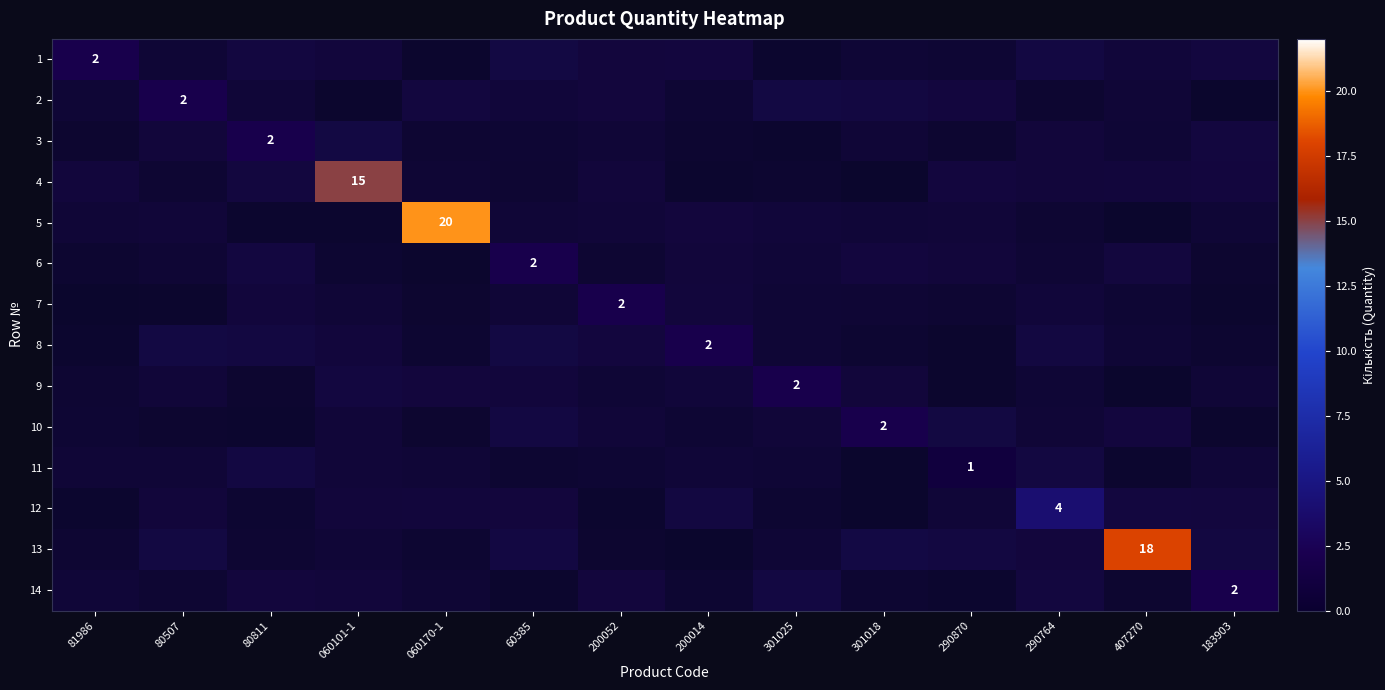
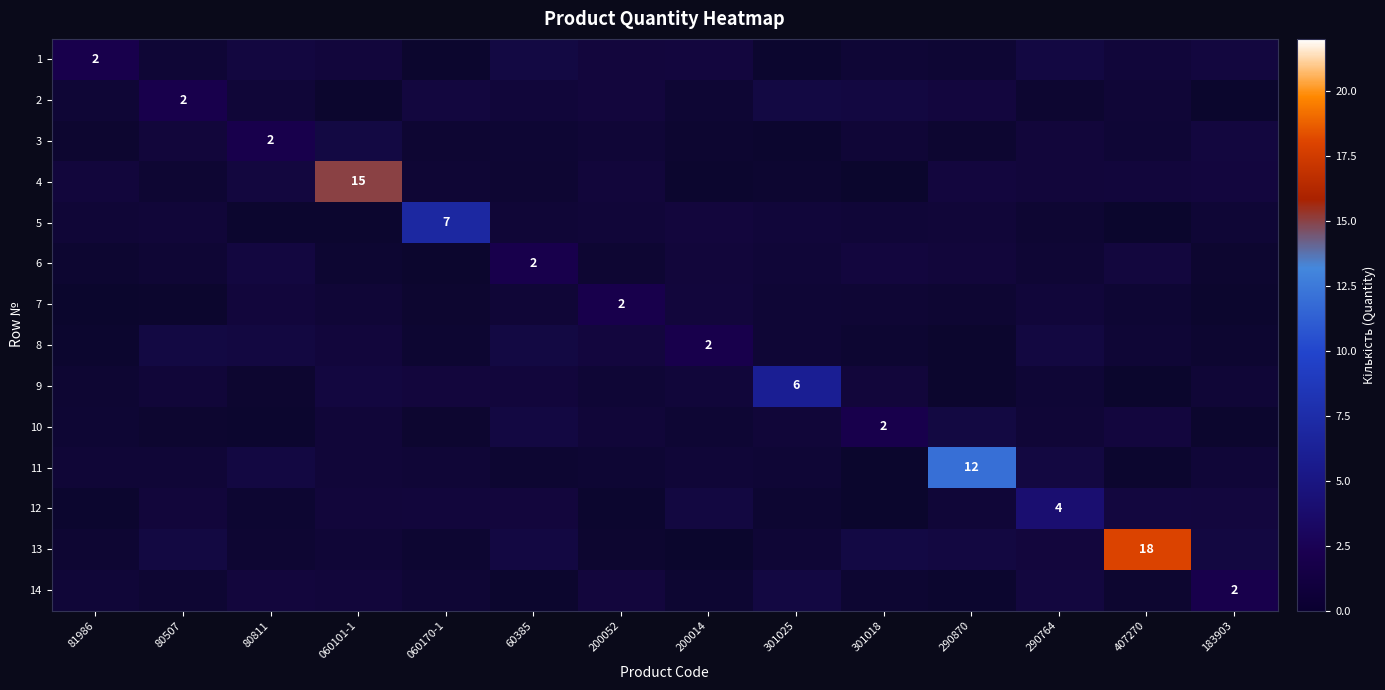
  {
    "1": {
      "81986": 2
    },
    "2": {
      "80507": 2
    },
    "3": {
      "80811": 2
    },
    "4": {
      "060101-1": 15
    },
    "5": {
-     "060170-1": 20
+     "060170-1": 7
    },
    "6": {
      "60385": 2
    },
    "7": {
      "200052": 2
    },
    "8": {
      "200014": 2
    },
    "9": {
-     "301025": 2
+     "301025": 6
    },
    "10": {
      "301018": 2
    },
    "11": {
-     "290870": 1
+     "290870": 12
    },
    "12": {
      "290764": 4
    },
    "13": {
      "407270": 18
    },
    "14": {
      "183903": 2
    }
  }
